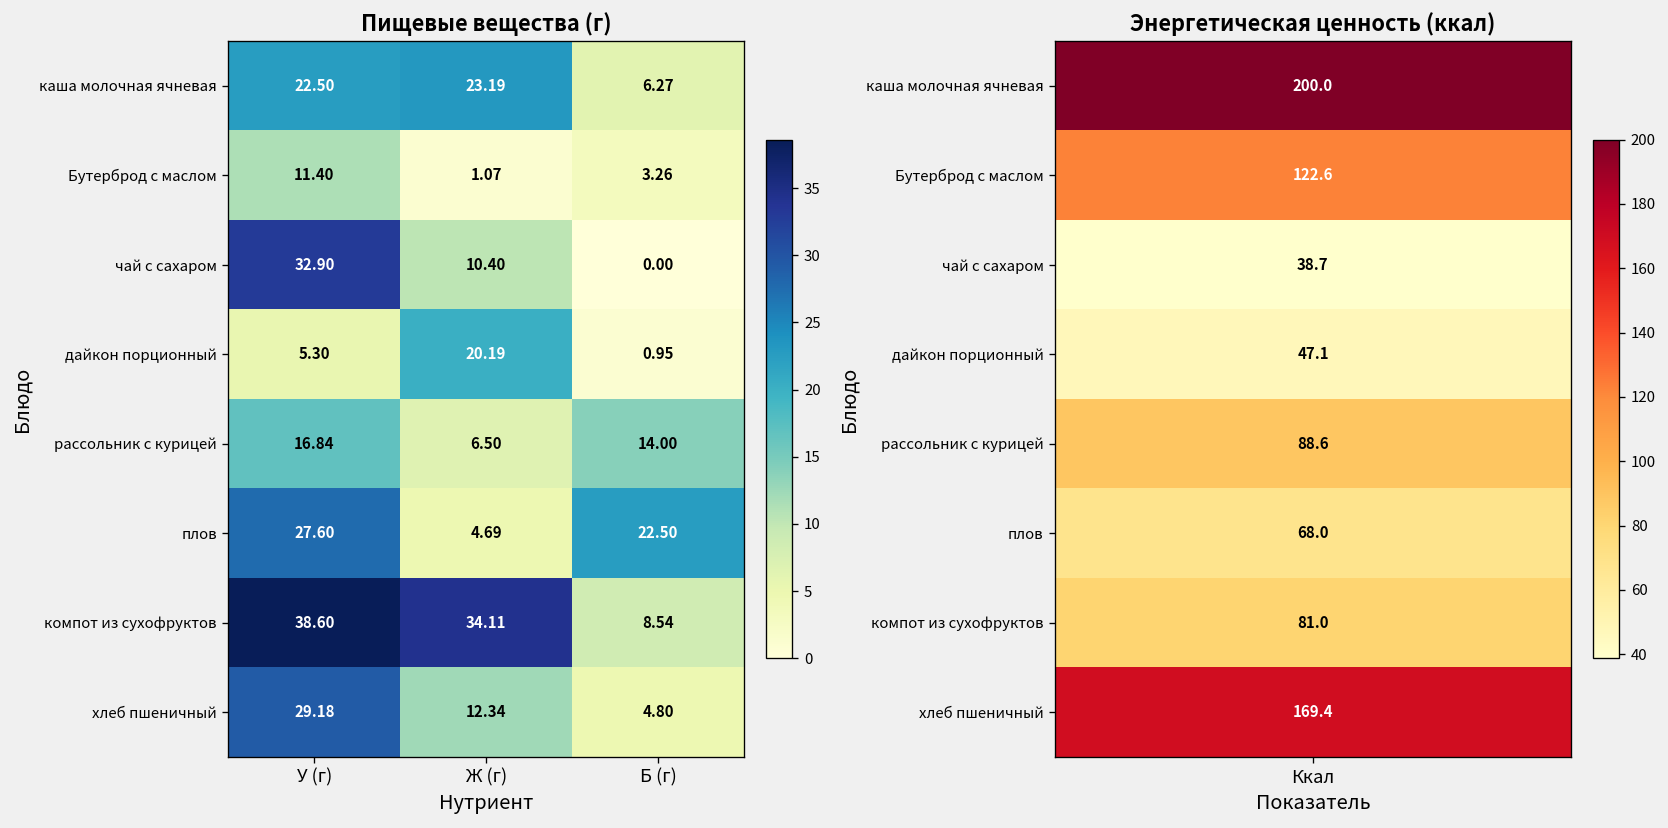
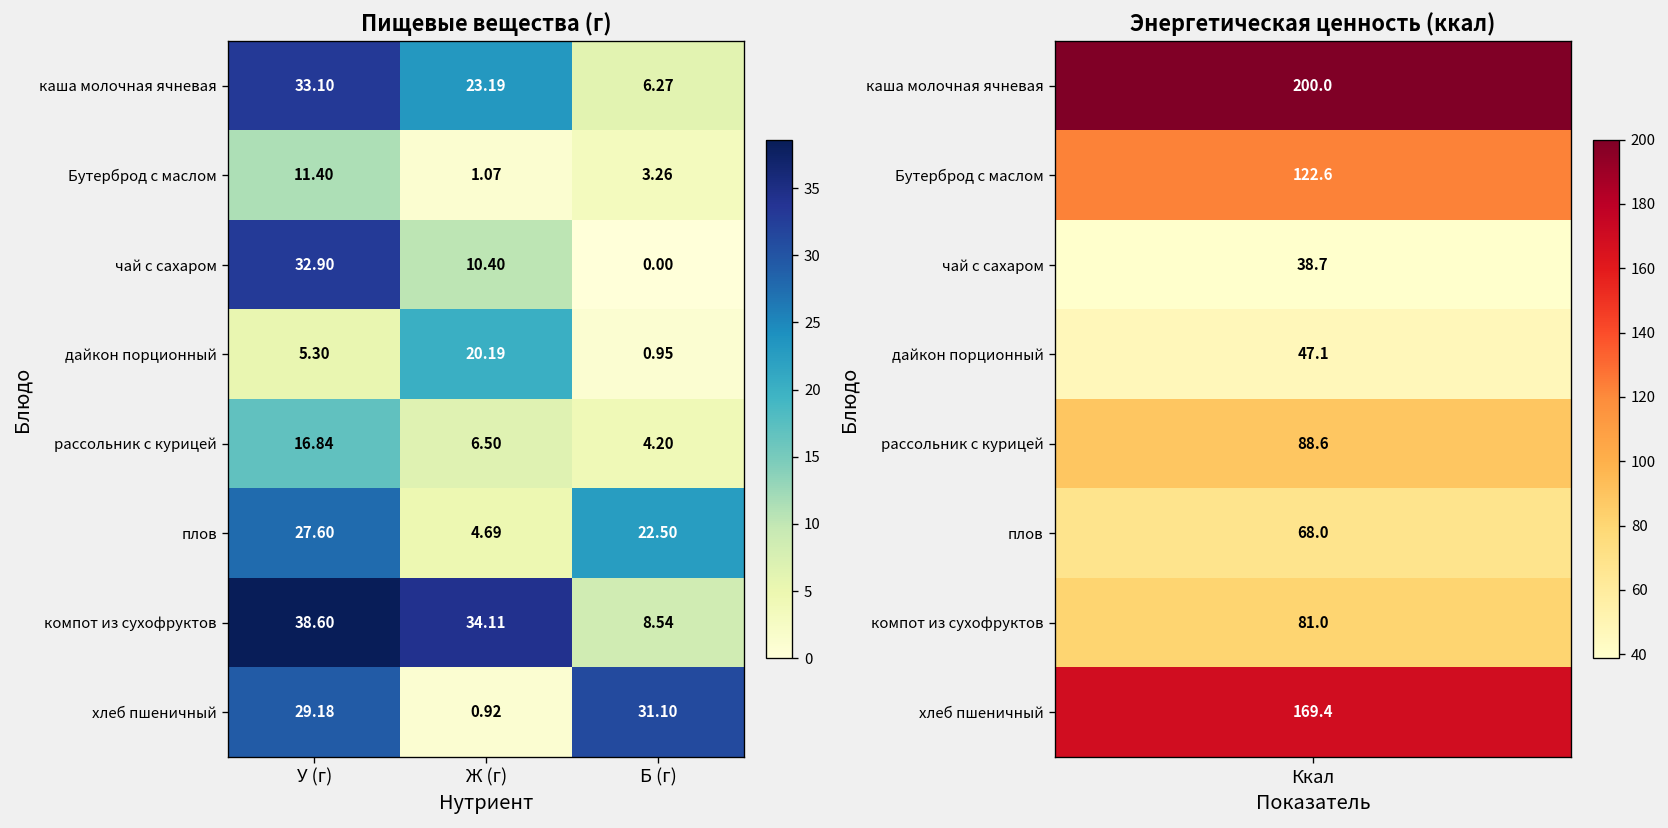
  {
    "Пищевые вещества (г)": {
      "каша молочная ячневая": {
-       "У (г)": 22.50,
+       "У (г)": 33.10,
        "Ж (г)": 23.19,
        "Б (г)": 6.27
      },
      "Бутерброд с маслом": {
        "У (г)": 11.40,
        "Ж (г)": 1.07,
        "Б (г)": 3.26
      },
      "чай с сахаром": {
        "У (г)": 32.90,
        "Ж (г)": 10.40,
        "Б (г)": 0.00
      },
      "дайкон порционный": {
        "У (г)": 5.30,
        "Ж (г)": 20.19,
        "Б (г)": 0.95
      },
      "рассольник с курицей": {
        "У (г)": 16.84,
        "Ж (г)": 6.50,
-       "Б (г)": 14.00
+       "Б (г)": 4.20
      },
      "плов": {
        "У (г)": 27.60,
        "Ж (г)": 4.69,
        "Б (г)": 22.50
      },
      "компот из сухофруктов": {
        "У (г)": 38.60,
        "Ж (г)": 34.11,
        "Б (г)": 8.54
      },
      "хлеб пшеничный": {
        "У (г)": 29.18,
-       "Ж (г)": 12.34,
-       "Б (г)": 4.80
+       "Ж (г)": 0.92,
+       "Б (г)": 31.10
      }
    },
    "Энергетическая ценность (ккал)": {
      "каша молочная ячневая": {
        "Ккал": 200.0
      },
      "Бутерброд с маслом": {
        "Ккал": 122.6
      },
      "чай с сахаром": {
        "Ккал": 38.7
      },
      "дайкон порционный": {
        "Ккал": 47.1
      },
      "рассольник с курицей": {
        "Ккал": 88.6
      },
      "плов": {
        "Ккал": 68.0
      },
      "компот из сухофруктов": {
        "Ккал": 81.0
      },
      "хлеб пшеничный": {
        "Ккал": 169.4
      }
    }
  }
